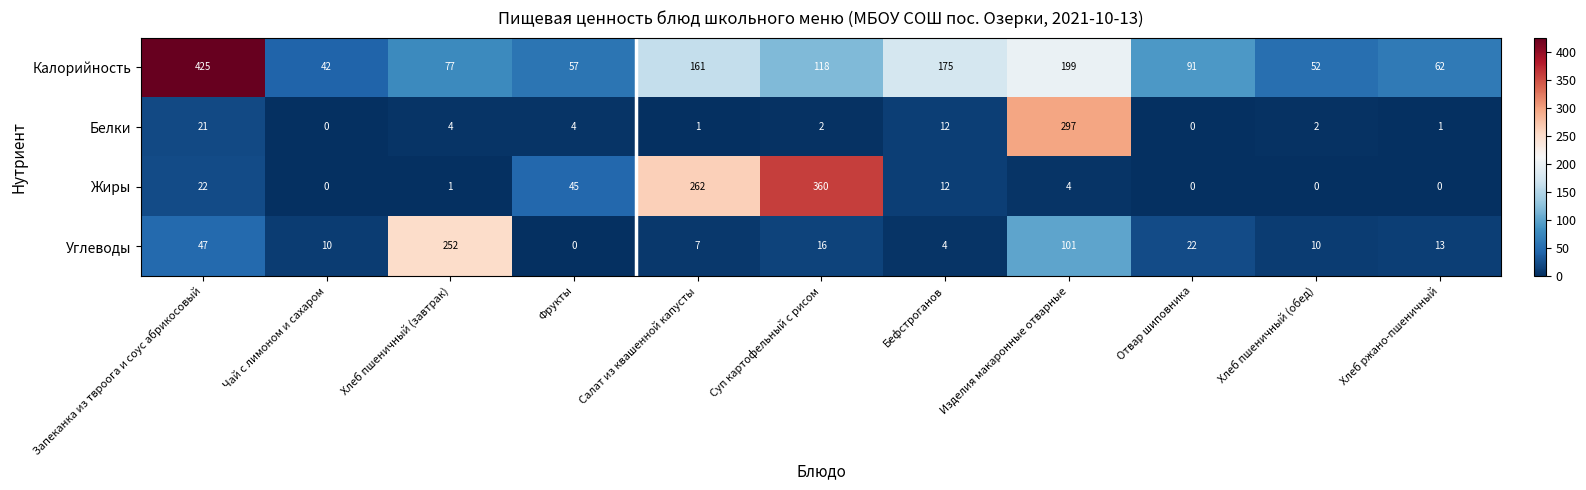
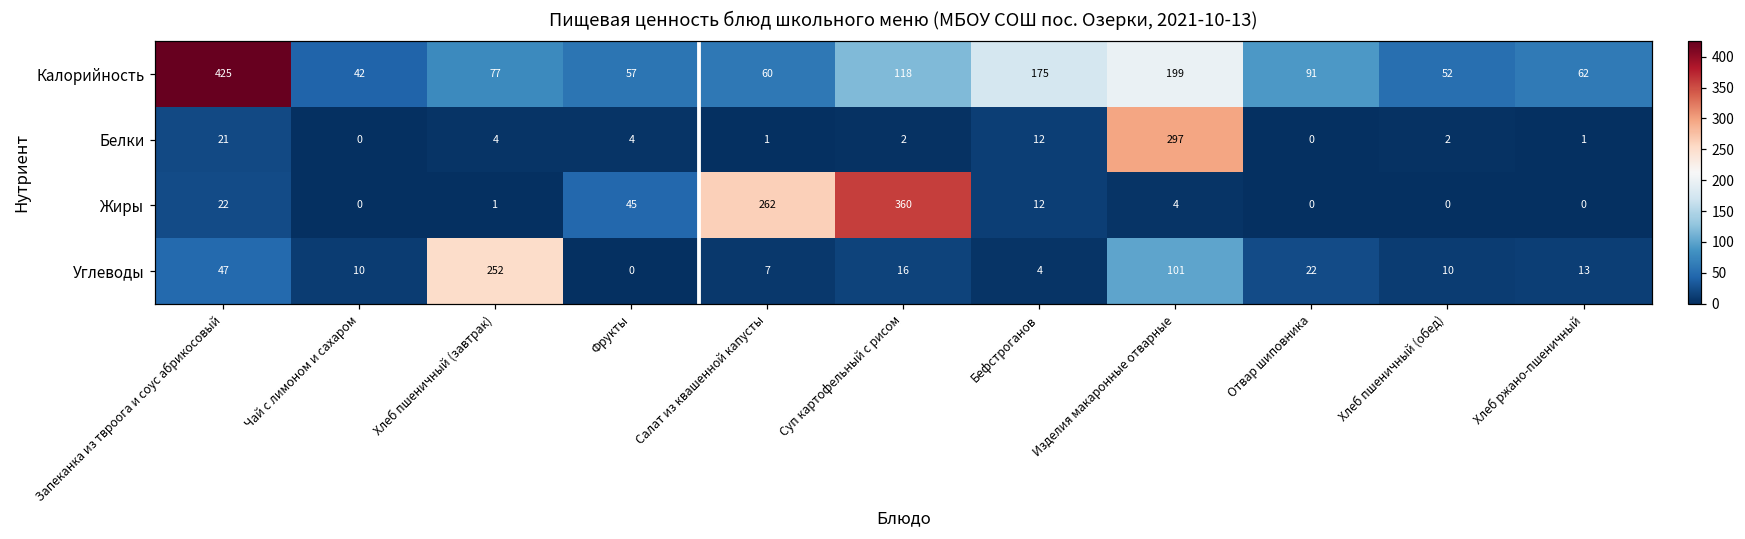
  {
    "Калорийность": {
      "Запеканка из твроога и соус абрикосовый": 425,
      "Чай с лимоном и сахаром": 42,
      "Хлеб пшеничный (завтрак)": 77,
      "Фрукты": 57,
-     "Салат из квашенной капусты": 161,
+     "Салат из квашенной капусты": 60,
      "Суп картофельный с рисом": 118,
      "Бефстроганов": 175,
      "Изделия макаронные отварные": 199,
      "Отвар шиповника": 91,
      "Хлеб пшеничный (обед)": 52,
      "Хлеб ржано-пшеничный": 62
    },
    "Белки": {
      "Запеканка из твроога и соус абрикосовый": 21,
      "Чай с лимоном и сахаром": 0,
      "Хлеб пшеничный (завтрак)": 4,
      "Фрукты": 4,
      "Салат из квашенной капусты": 1,
      "Суп картофельный с рисом": 2,
      "Бефстроганов": 12,
      "Изделия макаронные отварные": 297,
      "Отвар шиповника": 0,
      "Хлеб пшеничный (обед)": 2,
      "Хлеб ржано-пшеничный": 1
    },
    "Жиры": {
      "Запеканка из твроога и соус абрикосовый": 22,
      "Чай с лимоном и сахаром": 0,
      "Хлеб пшеничный (завтрак)": 1,
      "Фрукты": 45,
      "Салат из квашенной капусты": 262,
      "Суп картофельный с рисом": 360,
      "Бефстроганов": 12,
      "Изделия макаронные отварные": 4,
      "Отвар шиповника": 0,
      "Хлеб пшеничный (обед)": 0,
      "Хлеб ржано-пшеничный": 0
    },
    "Углеводы": {
      "Запеканка из твроога и соус абрикосовый": 47,
      "Чай с лимоном и сахаром": 10,
      "Хлеб пшеничный (завтрак)": 252,
      "Фрукты": 0,
      "Салат из квашенной капусты": 7,
      "Суп картофельный с рисом": 16,
      "Бефстроганов": 4,
      "Изделия макаронные отварные": 101,
      "Отвар шиповника": 22,
      "Хлеб пшеничный (обед)": 10,
      "Хлеб ржано-пшеничный": 13
    }
  }
